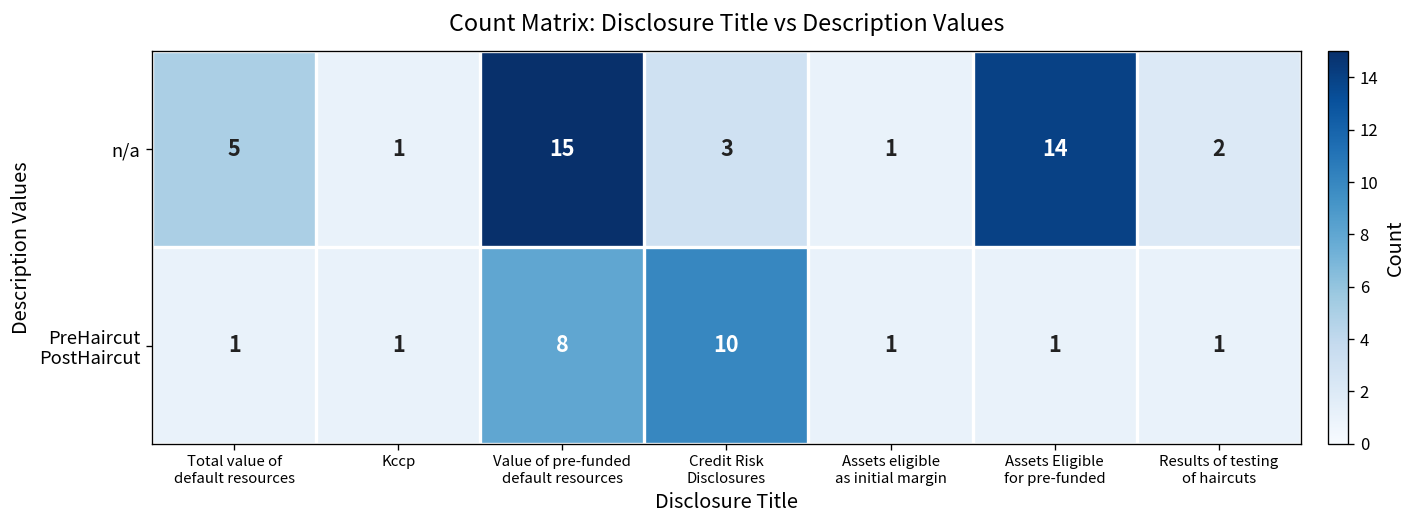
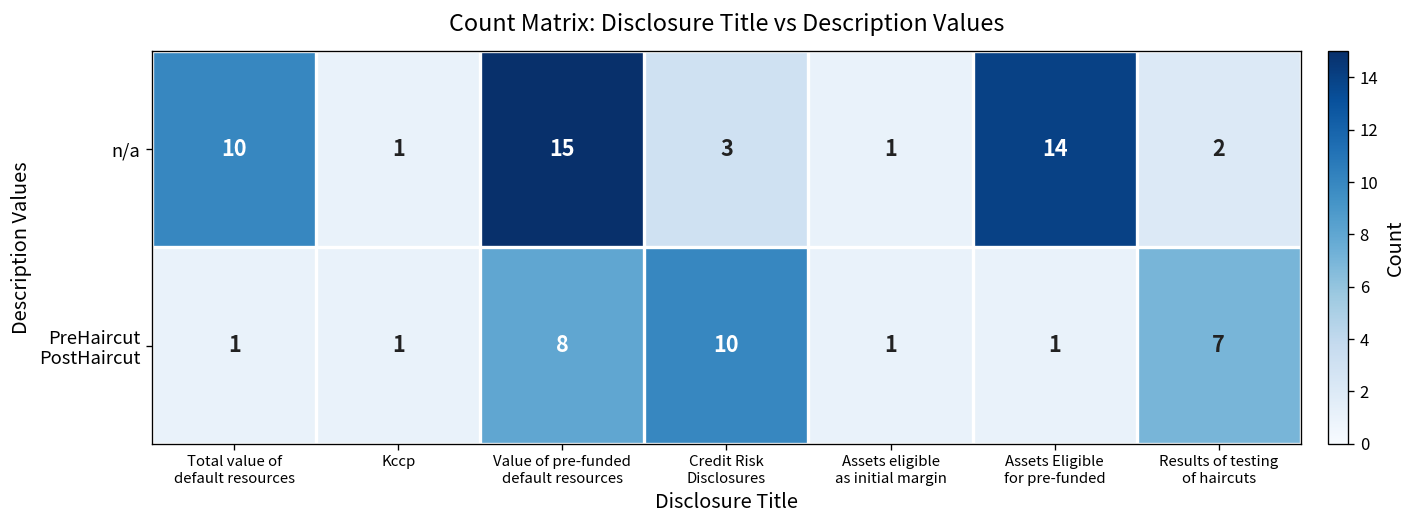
  {
    "n/a": {
-     "Total value of default resources": 5,
+     "Total value of default resources": 10,
      "Kccp": 1,
      "Value of pre-funded default resources": 15,
      "Credit Risk Disclosures": 3,
      "Assets eligible as initial margin": 1,
      "Assets Eligible for pre-funded": 14,
      "Results of testing of haircuts": 2
    },
    "PreHaircut PostHaircut": {
      "Total value of default resources": 1,
      "Kccp": 1,
      "Value of pre-funded default resources": 8,
      "Credit Risk Disclosures": 10,
      "Assets eligible as initial margin": 1,
      "Assets Eligible for pre-funded": 1,
-     "Results of testing of haircuts": 1
+     "Results of testing of haircuts": 7
    }
  }
